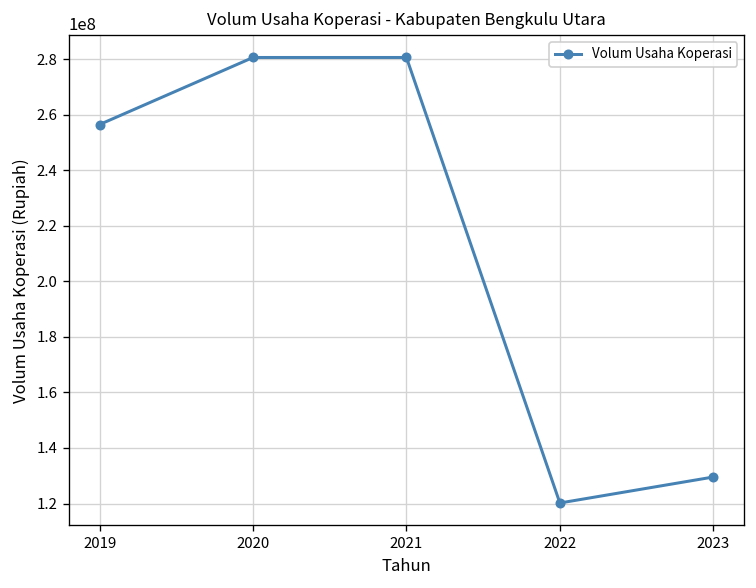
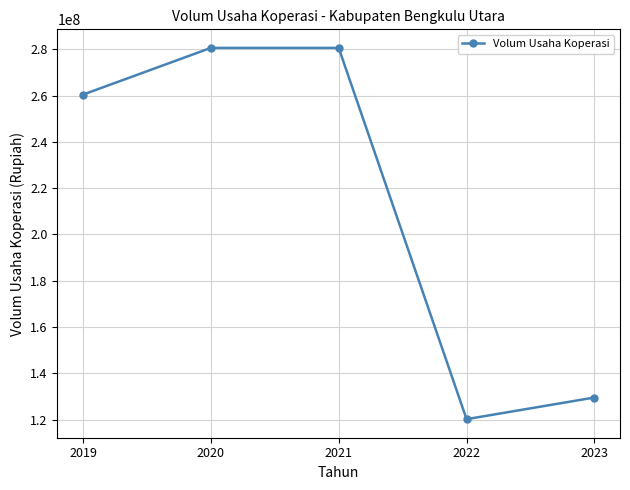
  {
-   "2019": 256000000,
+   "2019": 260000000,
    "2020": 281000000,
    "2021": 281000000,
    "2022": 120000000,
    "2023": 130000000
  }
